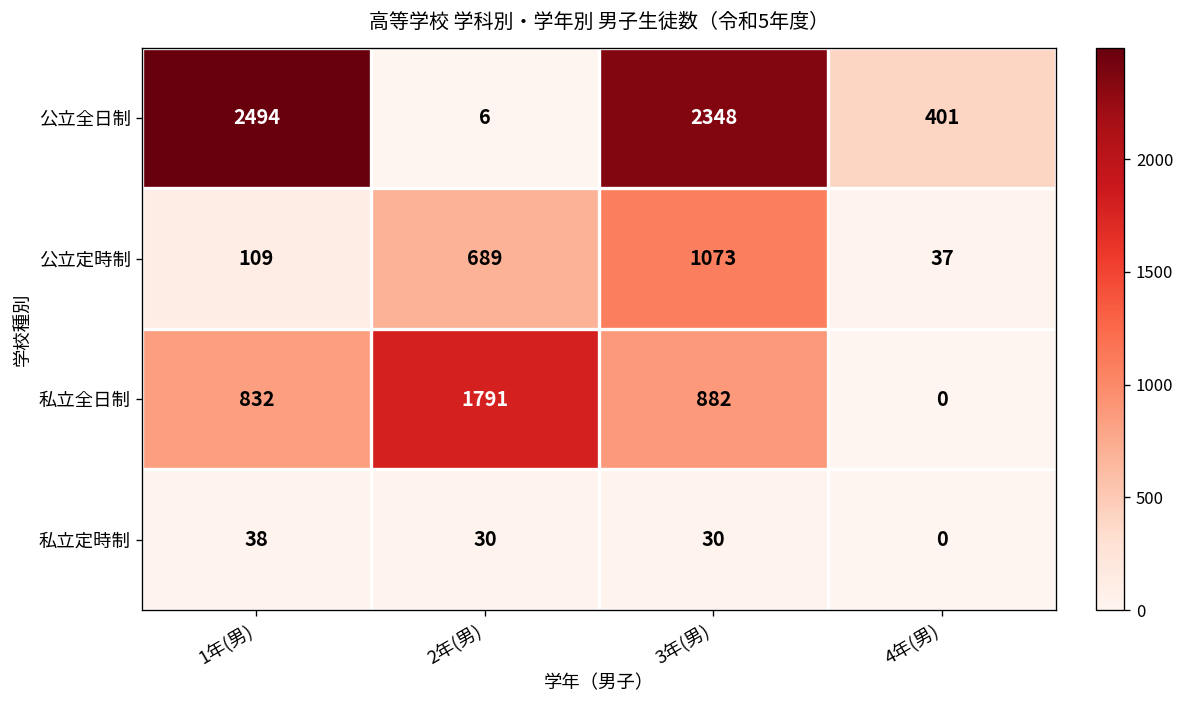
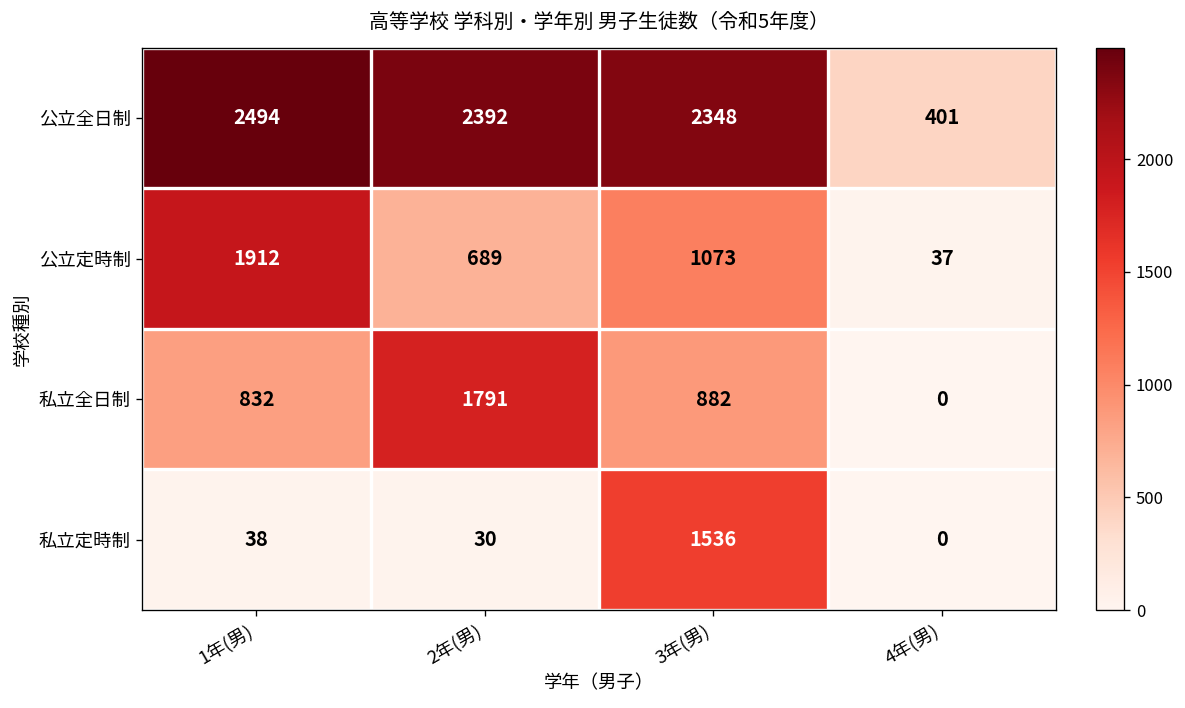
  {
    "公立全日制": {
      "1年(男)": 2494,
-     "2年(男)": 6,
+     "2年(男)": 2392,
      "3年(男)": 2348,
      "4年(男)": 401
    },
    "公立定時制": {
-     "1年(男)": 109,
+     "1年(男)": 1912,
      "2年(男)": 689,
      "3年(男)": 1073,
      "4年(男)": 37
    },
    "私立全日制": {
      "1年(男)": 832,
      "2年(男)": 1791,
      "3年(男)": 882,
      "4年(男)": 0
    },
    "私立定時制": {
      "1年(男)": 38,
      "2年(男)": 30,
-     "3年(男)": 30,
+     "3年(男)": 1536,
      "4年(男)": 0
    }
  }
